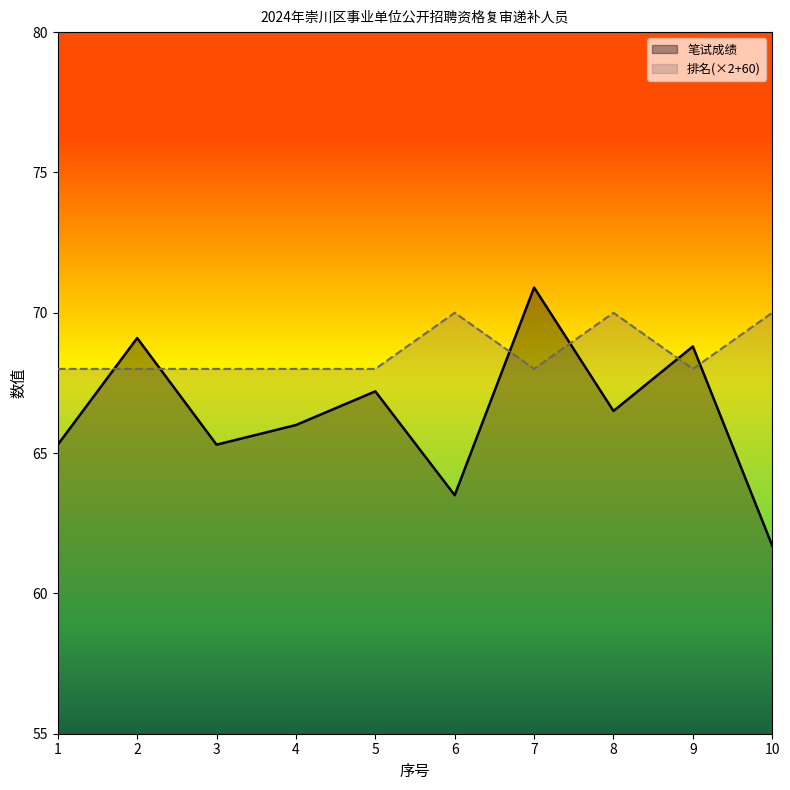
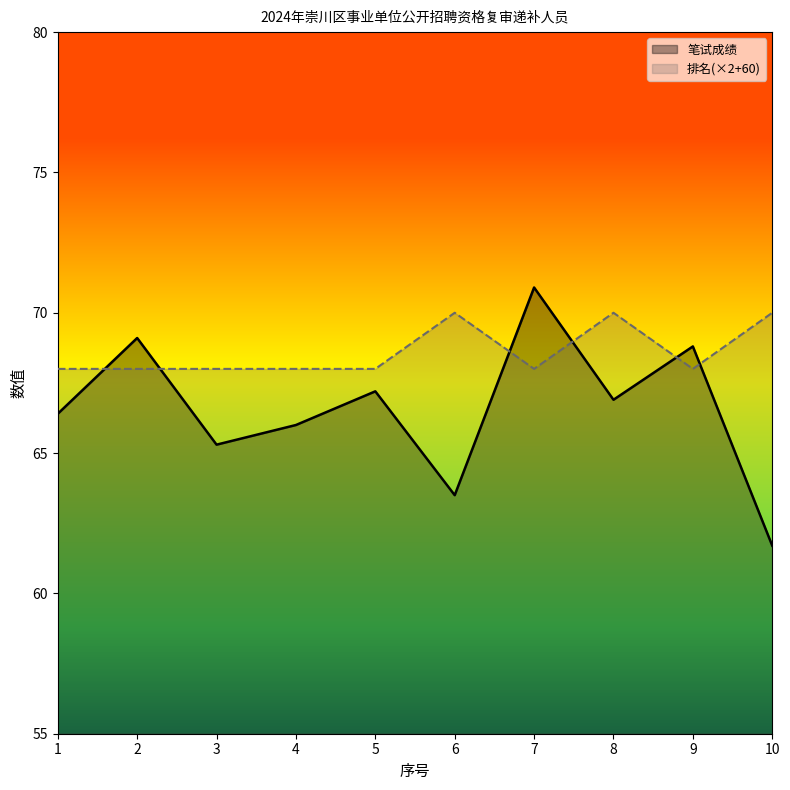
  {
    "笔试成绩": {
-     "1": 65.3,
+     "1": 66.4,
      "2": 69.1,
      "3": 65.3,
      "4": 66.0,
      "5": 67.2,
      "6": 63.5,
      "7": 70.9,
-     "8": 66.5,
+     "8": 66.9,
      "9": 68.8,
      "10": 61.7
    },
    "排名(×2+60)": {
      "1": 68.0,
      "2": 68.0,
      "3": 68.0,
      "4": 68.0,
      "5": 68.0,
      "6": 70.0,
      "7": 68.0,
      "8": 70.0,
      "9": 68.0,
      "10": 70.0
    }
  }
